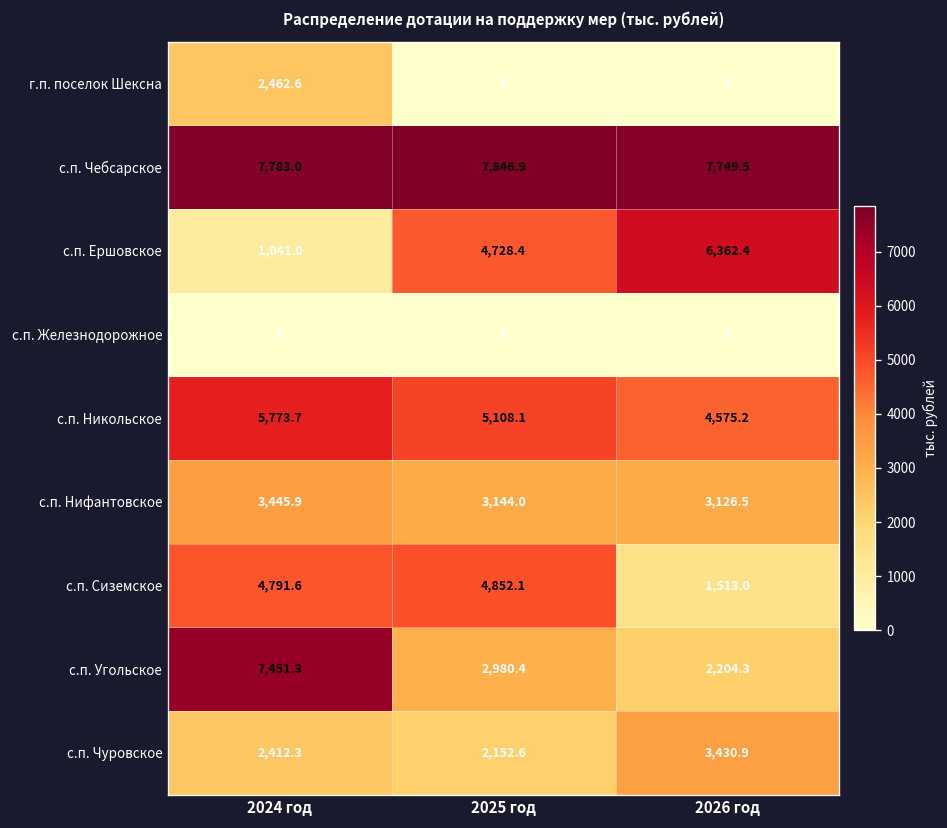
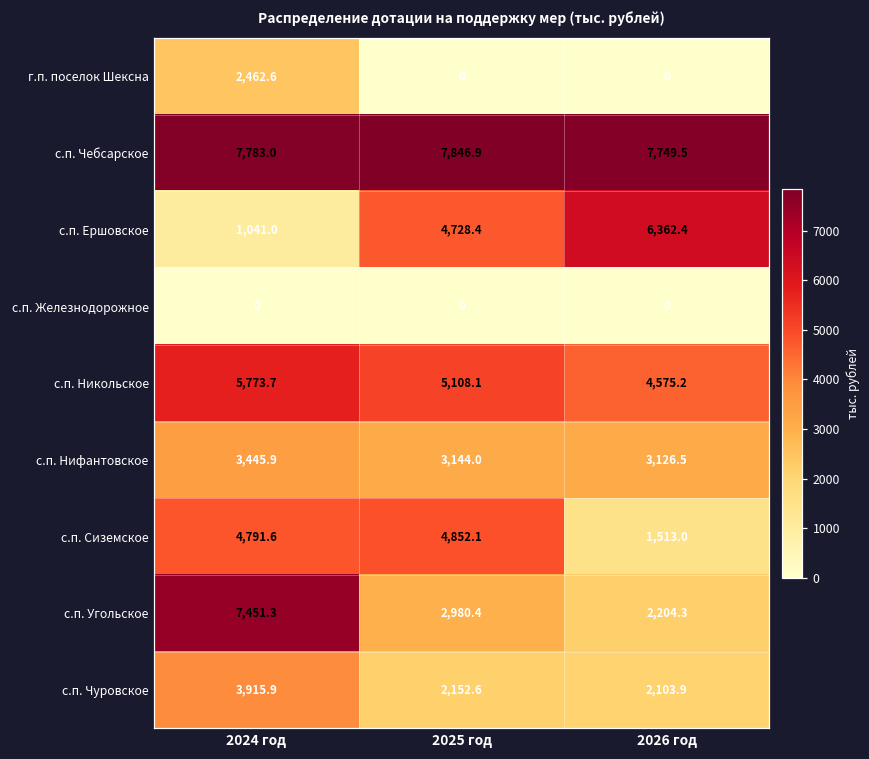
  {
    "г.п. поселок Шексна": {
      "2024 год": "2,462.6",
      "2025 год": "0",
      "2026 год": "0"
    },
    "с.п. Чебсарское": {
      "2024 год": "7,783.0",
      "2025 год": "7,846.9",
      "2026 год": "7,749.5"
    },
    "с.п. Ершовское": {
      "2024 год": "1,041.0",
      "2025 год": "4,728.4",
      "2026 год": "6,362.4"
    },
    "с.п. Железнодорожное": {
      "2024 год": "0",
      "2025 год": "0",
      "2026 год": "0"
    },
    "с.п. Никольское": {
      "2024 год": "5,773.7",
      "2025 год": "5,108.1",
      "2026 год": "4,575.2"
    },
    "с.п. Нифантовское": {
      "2024 год": "3,445.9",
      "2025 год": "3,144.0",
      "2026 год": "3,126.5"
    },
    "с.п. Сиземское": {
      "2024 год": "4,791.6",
      "2025 год": "4,852.1",
      "2026 год": "1,513.0"
    },
    "с.п. Угольское": {
      "2024 год": "7,451.3",
      "2025 год": "2,980.4",
      "2026 год": "2,204.3"
    },
    "с.п. Чуровское": {
-     "2024 год": "2,412.3",
+     "2024 год": "3,915.9",
      "2025 год": "2,152.6",
-     "2026 год": "3,430.9"
+     "2026 год": "2,103.9"
    }
  }
